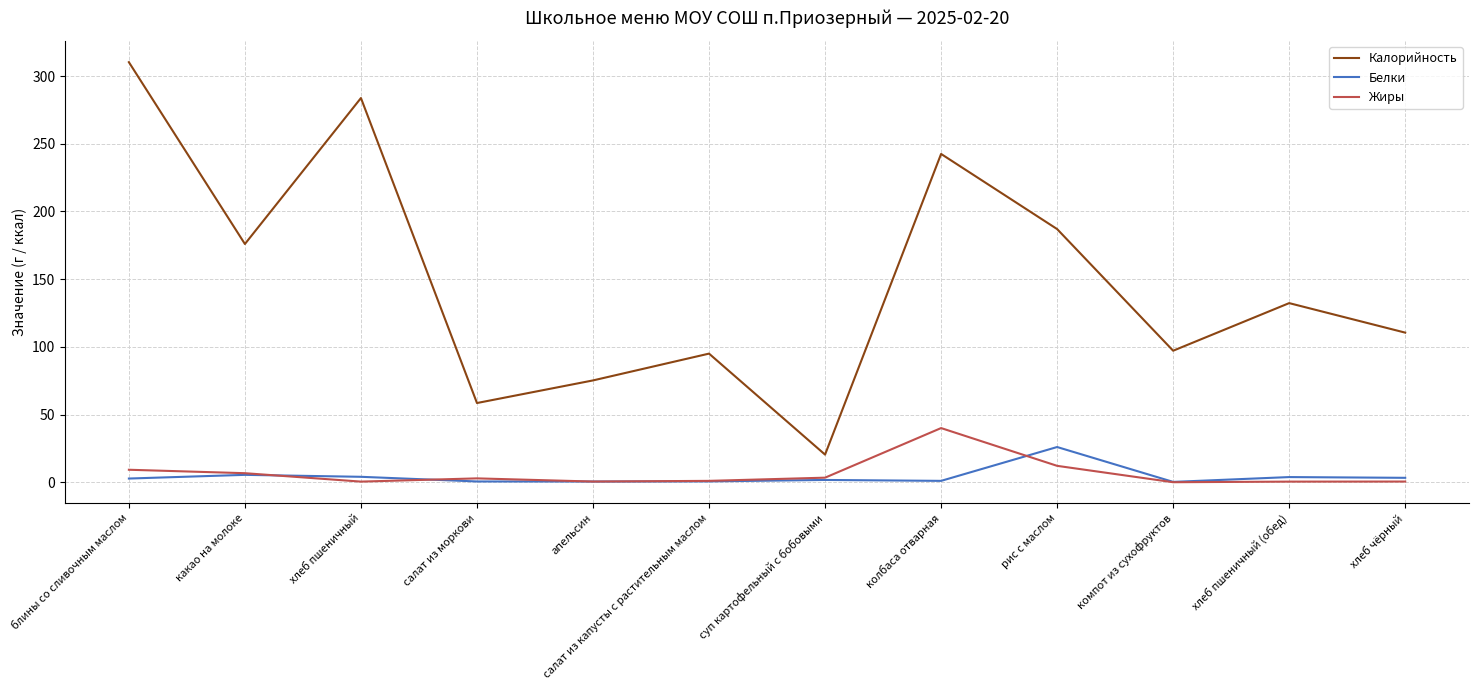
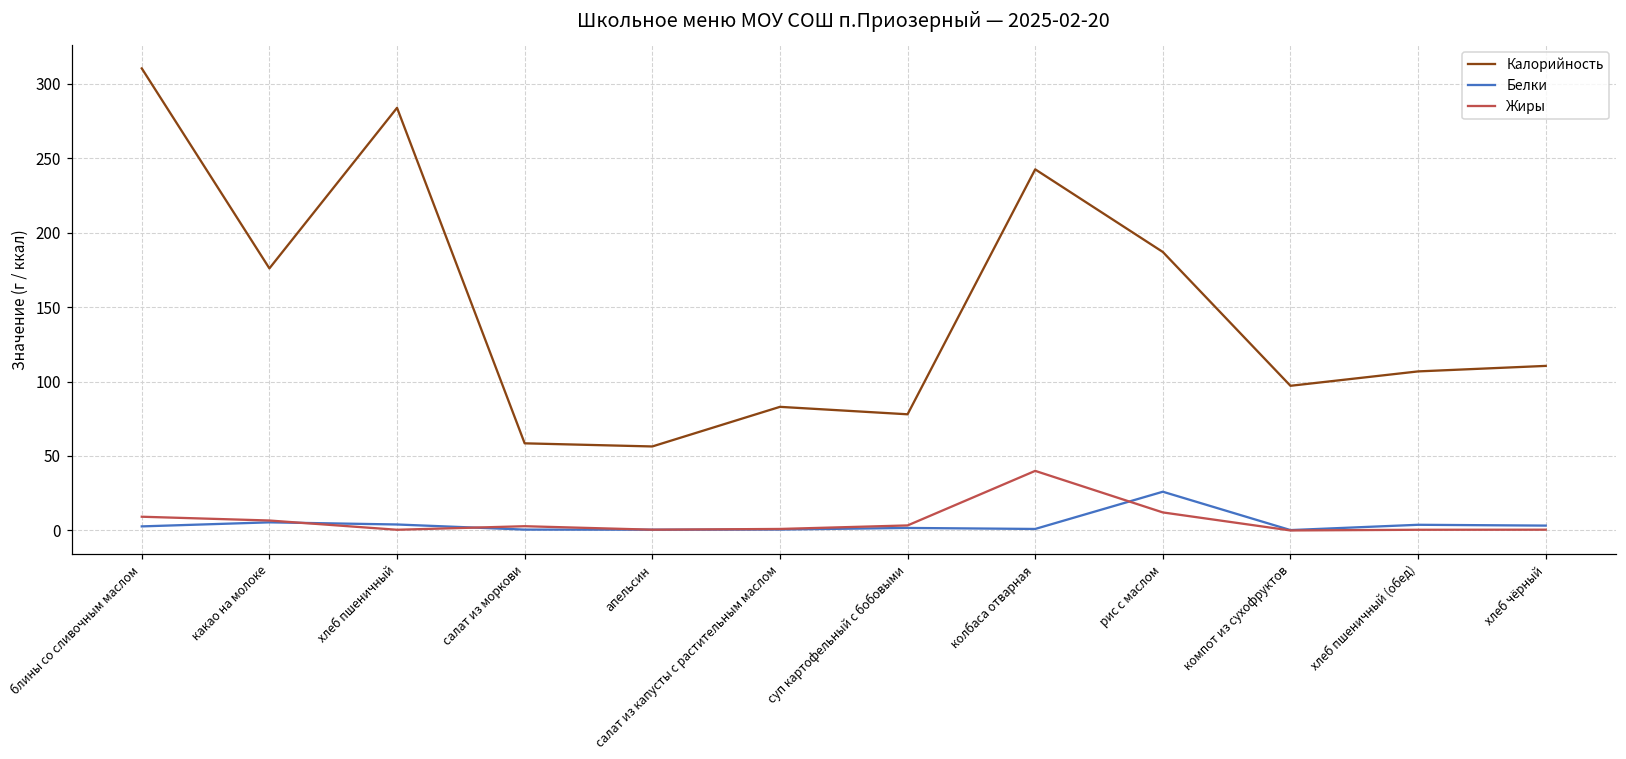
  {
    "Калорийность": {
      "блины со сливочным маслом": 310,
      "какао на молоке": 176,
      "хлеб пшеничный": 284,
      "салат из моркови": 59,
-     "апельсин": 75,
-     "салат из капусты с растительным маслом": 95,
-     "суп картофельный с бобовыми": 20,
+     "апельсин": 56,
+     "салат из капусты с растительным маслом": 83,
+     "суп картофельный с бобовыми": 78,
      "колбаса отварная": 243,
      "рис с маслом": 187,
      "компот из сухофруктов": 97,
-     "хлеб пшеничный (обед)": 132,
+     "хлеб пшеничный (обед)": 107,
      "хлеб чёрный": 111
    },
    "Белки": {
      "блины со сливочным маслом": 3,
      "хлеб пшеничный": 4,
      "салат из моркови": 1,
      "колбаса отварная": 1,
      "рис с маслом": 26,
      "хлеб пшеничный (обед)": 4,
      "хлеб чёрный": 3
    },
    "Жиры": {
      "блины со сливочным маслом": 9,
      "хлеб пшеничный": 0,
      "салат из моркови": 3,
      "колбаса отварная": 40,
      "рис с маслом": 12,
      "хлеб пшеничный (обед)": 0,
      "хлеб чёрный": 1
    }
  }
